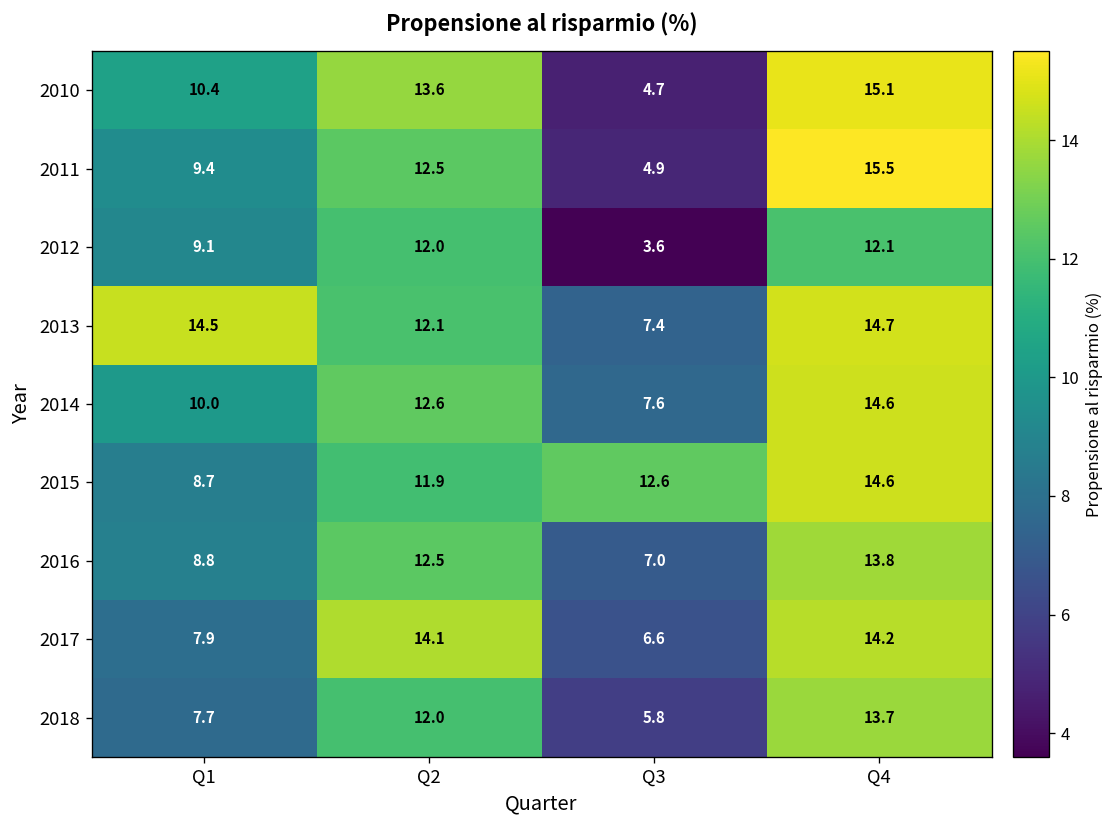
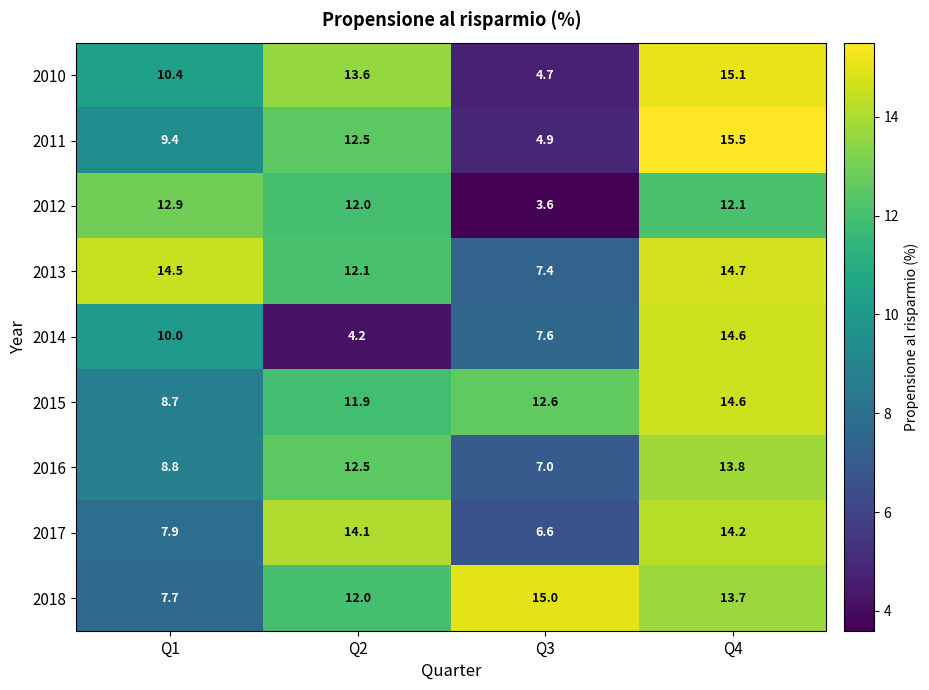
  {
    "2010": {
      "Q1": 10.4,
      "Q2": 13.6,
      "Q3": 4.7,
      "Q4": 15.1
    },
    "2011": {
      "Q1": 9.4,
      "Q2": 12.5,
      "Q3": 4.9,
      "Q4": 15.5
    },
    "2012": {
-     "Q1": 9.1,
+     "Q1": 12.9,
      "Q2": 12.0,
      "Q3": 3.6,
      "Q4": 12.1
    },
    "2013": {
      "Q1": 14.5,
      "Q2": 12.1,
      "Q3": 7.4,
      "Q4": 14.7
    },
    "2014": {
      "Q1": 10.0,
-     "Q2": 12.6,
+     "Q2": 4.2,
      "Q3": 7.6,
      "Q4": 14.6
    },
    "2015": {
      "Q1": 8.7,
      "Q2": 11.9,
      "Q3": 12.6,
      "Q4": 14.6
    },
    "2016": {
      "Q1": 8.8,
      "Q2": 12.5,
      "Q3": 7.0,
      "Q4": 13.8
    },
    "2017": {
      "Q1": 7.9,
      "Q2": 14.1,
      "Q3": 6.6,
      "Q4": 14.2
    },
    "2018": {
      "Q1": 7.7,
      "Q2": 12.0,
-     "Q3": 5.8,
+     "Q3": 15.0,
      "Q4": 13.7
    }
  }
